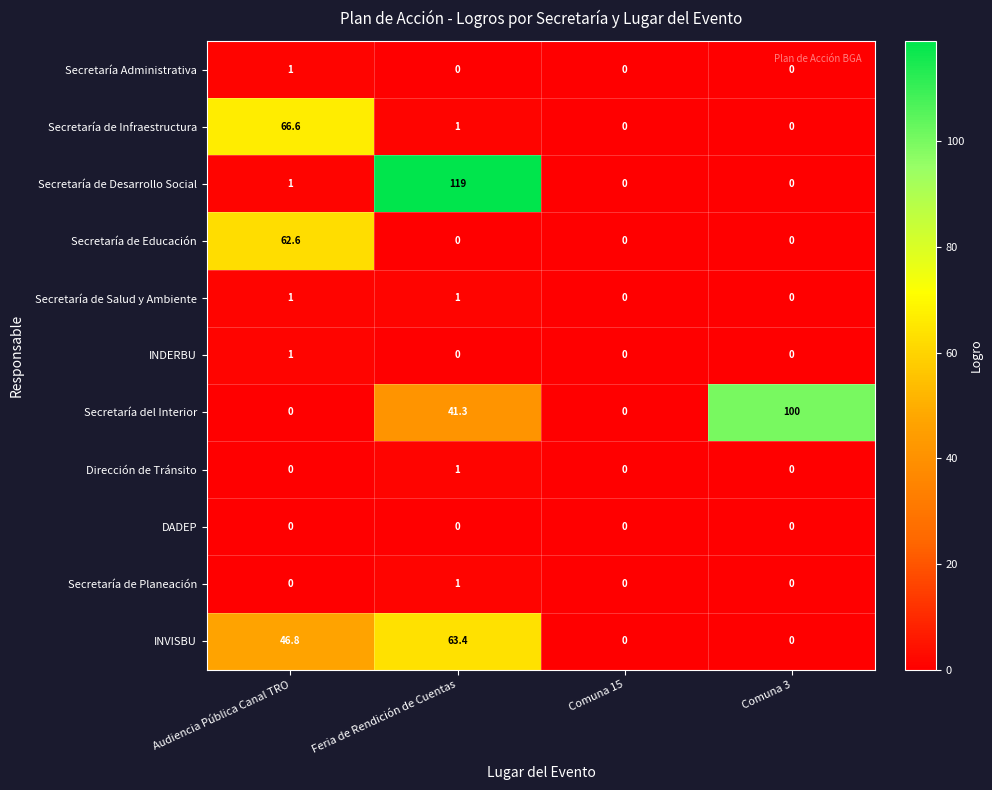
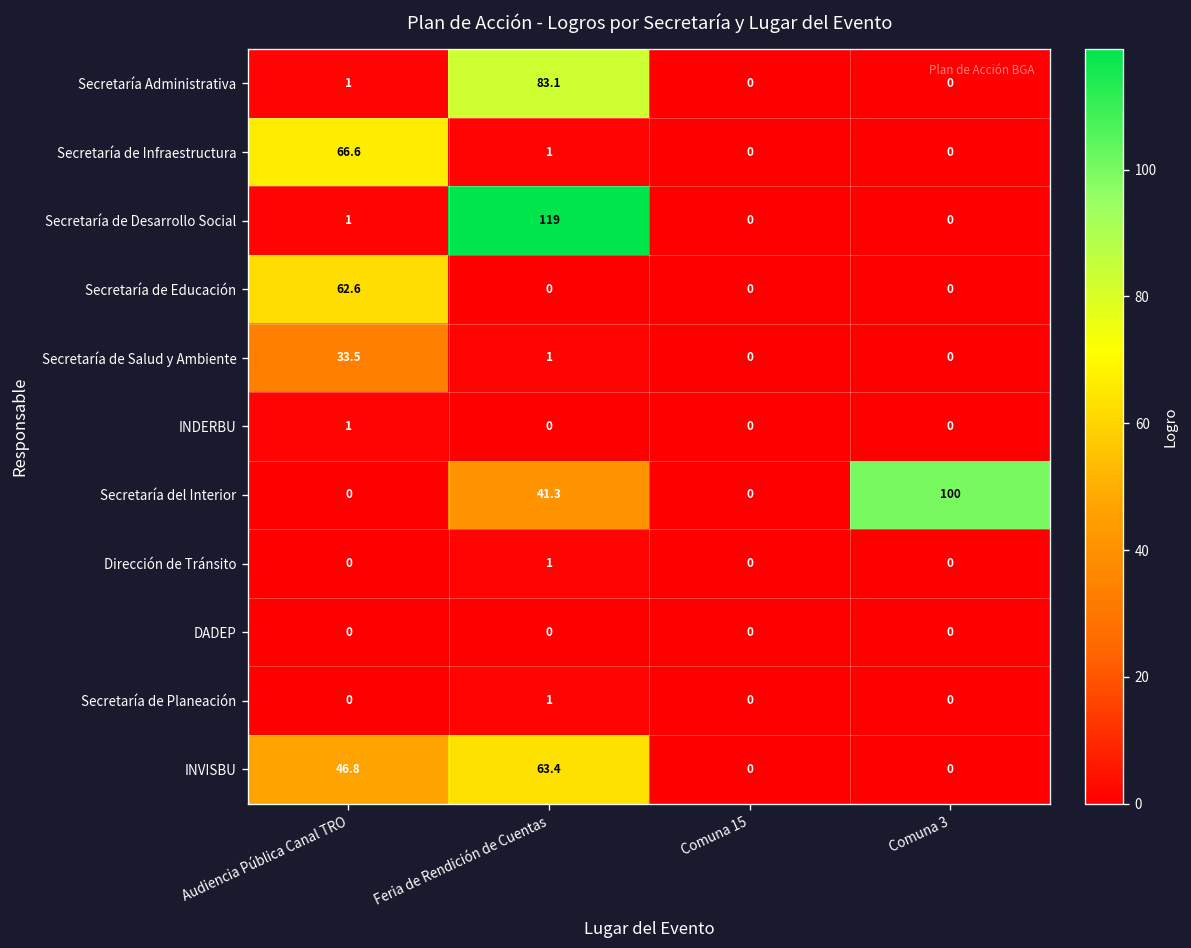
  {
    "Secretaría Administrativa": {
      "Audiencia Pública Canal TRO": 1,
-     "Feria de Rendición de Cuentas": 0,
+     "Feria de Rendición de Cuentas": 83.1,
      "Comuna 15": 0
    },
    "Secretaría de Infraestructura": {
      "Audiencia Pública Canal TRO": 66.6,
      "Feria de Rendición de Cuentas": 1,
      "Comuna 15": 0,
      "Comuna 3": 0
    },
    "Secretaría de Desarrollo Social": {
      "Audiencia Pública Canal TRO": 1,
      "Feria de Rendición de Cuentas": 119,
      "Comuna 15": 0,
      "Comuna 3": 0
    },
    "Secretaría de Educación": {
      "Audiencia Pública Canal TRO": 62.6,
      "Feria de Rendición de Cuentas": 0,
      "Comuna 15": 0,
      "Comuna 3": 0
    },
    "Secretaría de Salud y Ambiente": {
-     "Audiencia Pública Canal TRO": 1,
+     "Audiencia Pública Canal TRO": 33.5,
      "Feria de Rendición de Cuentas": 1,
      "Comuna 15": 0,
      "Comuna 3": 0
    },
    "INDERBU": {
      "Audiencia Pública Canal TRO": 1,
      "Feria de Rendición de Cuentas": 0,
      "Comuna 15": 0,
      "Comuna 3": 0
    },
    "Secretaría del Interior": {
      "Audiencia Pública Canal TRO": 0,
      "Feria de Rendición de Cuentas": 41.3,
      "Comuna 15": 0,
      "Comuna 3": 100
    },
    "Dirección de Tránsito": {
      "Audiencia Pública Canal TRO": 0,
      "Feria de Rendición de Cuentas": 1,
      "Comuna 15": 0,
      "Comuna 3": 0
    },
    "DADEP": {
      "Audiencia Pública Canal TRO": 0,
      "Feria de Rendición de Cuentas": 0,
      "Comuna 15": 0,
      "Comuna 3": 0
    },
    "Secretaría de Planeación": {
      "Audiencia Pública Canal TRO": 0,
      "Feria de Rendición de Cuentas": 1,
      "Comuna 15": 0,
      "Comuna 3": 0
    },
    "INVISBU": {
      "Audiencia Pública Canal TRO": 46.8,
      "Feria de Rendición de Cuentas": 63.4,
      "Comuna 15": 0,
      "Comuna 3": 0
    }
  }
